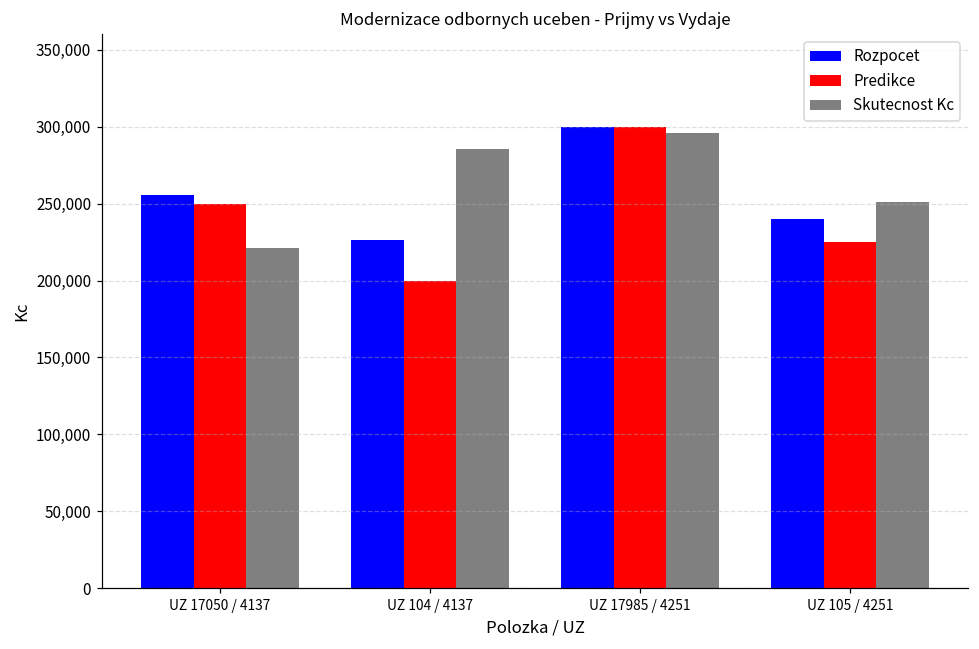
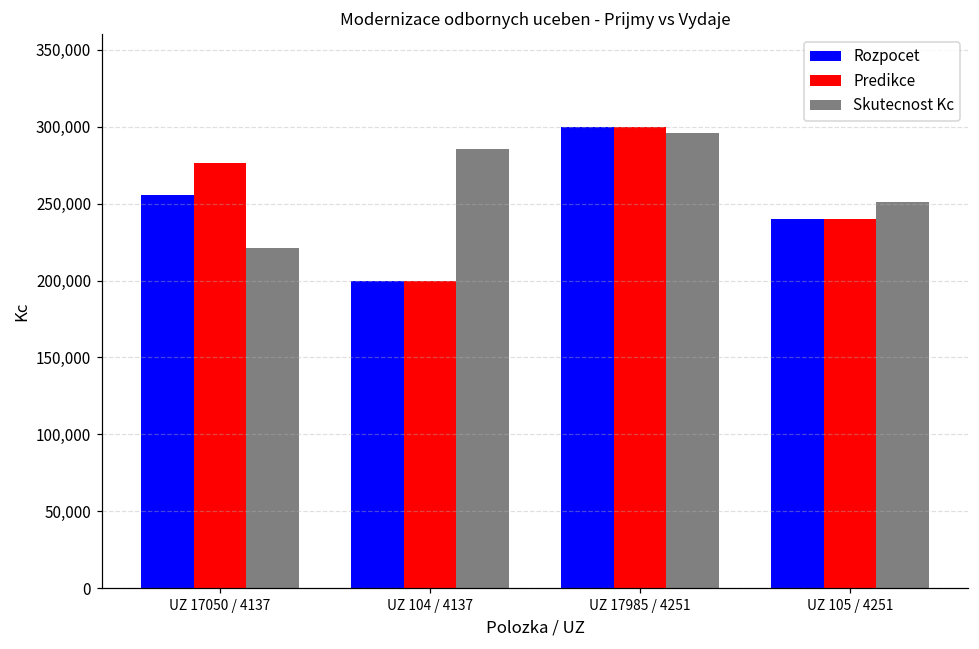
  {
    "Rozpocet": {
      "UZ 17050 / 4137": "256,000",
-     "UZ 104 / 4137": "227,000",
+     "UZ 104 / 4137": "200,000",
      "UZ 17985 / 4251": "300,000",
      "UZ 105 / 4251": "240,000"
    },
    "Predikce": {
-     "UZ 17050 / 4137": "250,000",
+     "UZ 17050 / 4137": "276,000",
      "UZ 104 / 4137": "200,000",
      "UZ 17985 / 4251": "300,000",
-     "UZ 105 / 4251": "225,000"
+     "UZ 105 / 4251": "240,000"
    },
    "Skutecnost Kc": {
      "UZ 17050 / 4137": "221,000",
      "UZ 104 / 4137": "285,000",
      "UZ 17985 / 4251": "296,000",
      "UZ 105 / 4251": "251,000"
    }
  }
